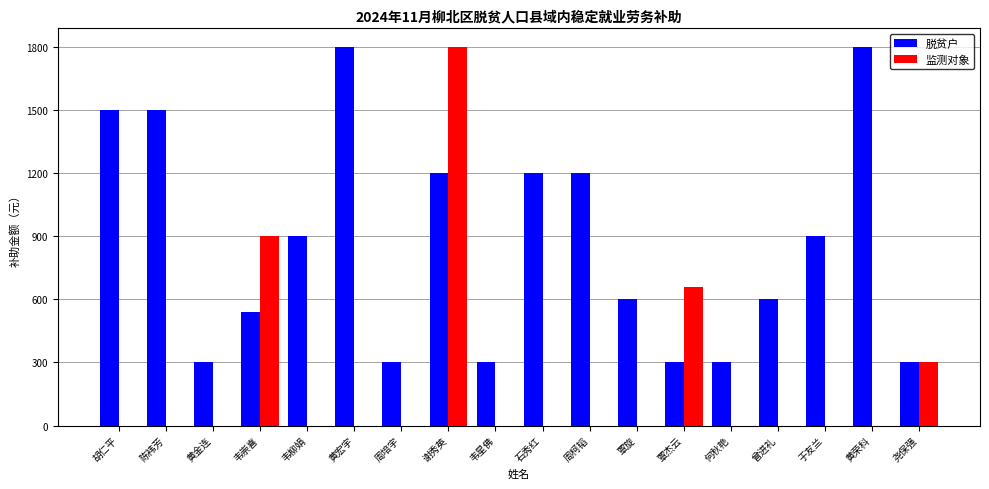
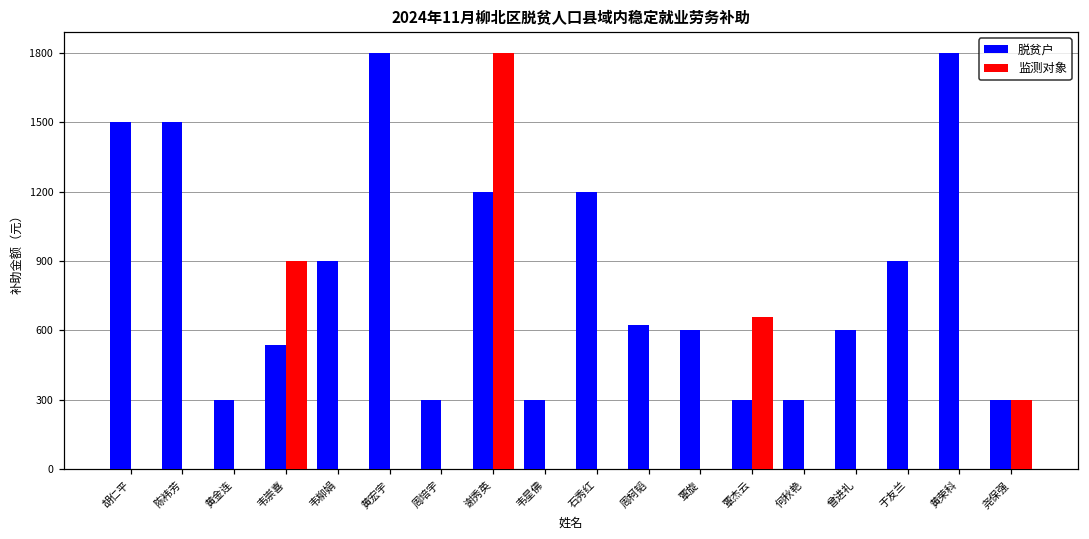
  {
    "脱贫户": {
      "胡仁平": 1500,
      "陈袆芳": 1500,
      "黄金连": 300,
      "韦崇喜": 540,
      "韦柳娟": 900,
      "黄宏宇": 1800,
      "周培宇": 300,
      "谢秀英": 1200,
      "韦星佛": 300,
      "石秀红": 1200,
-     "周柯韬": 1200,
+     "周柯韬": 630,
      "覃旋": 600,
      "覃杰云": 300,
      "何秋艳": 300,
      "曾进礼": 600,
      "于友兰": 900,
      "黄荣科": 1800,
      "尧保强": 300
    },
    "监测对象": {
      "胡仁平": 0,
      "陈袆芳": 0,
      "黄金连": 0,
      "韦崇喜": 900,
      "韦柳娟": 0,
      "黄宏宇": 0,
      "周培宇": 0,
      "谢秀英": 1800,
      "韦星佛": 0,
      "石秀红": 0,
      "周柯韬": 0,
      "覃旋": 0,
      "覃杰云": 660,
      "何秋艳": 0,
      "曾进礼": 0,
      "于友兰": 0,
      "黄荣科": 0,
      "尧保强": 300
    }
  }
